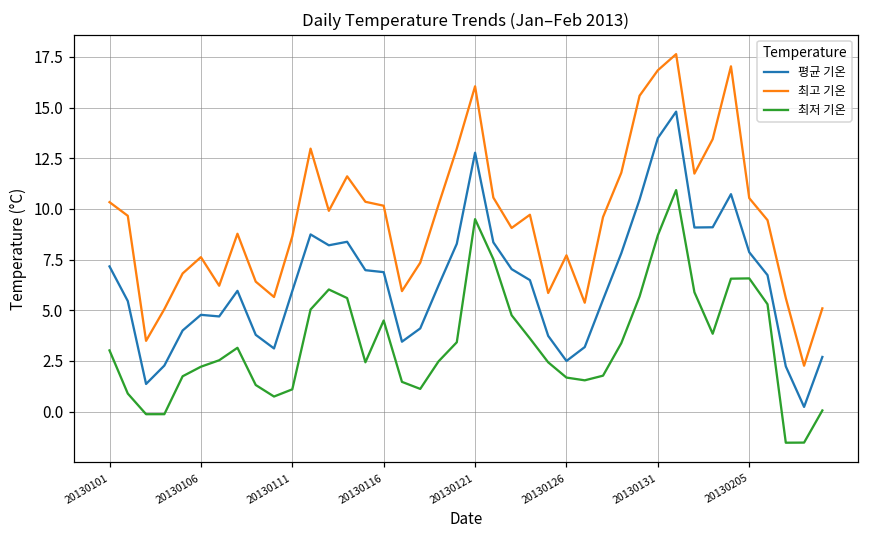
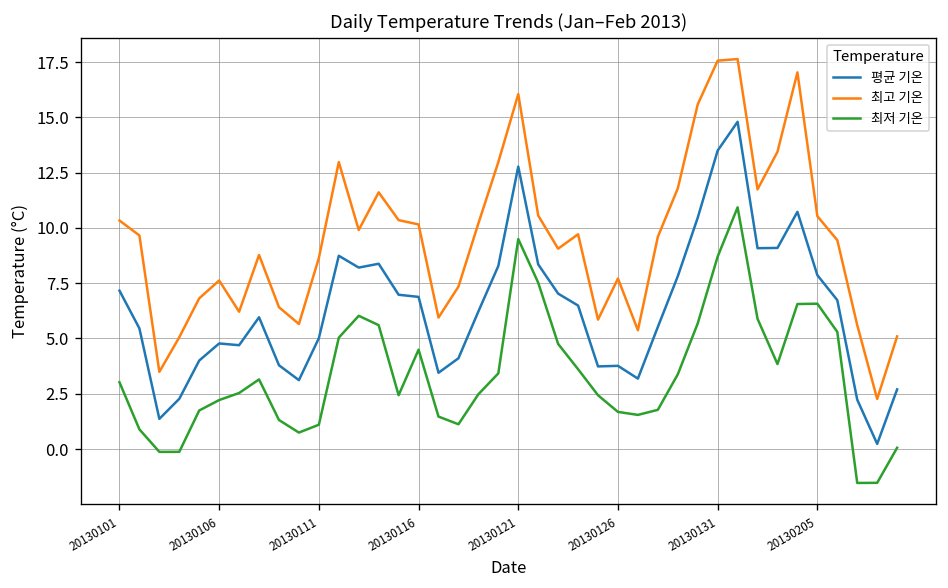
  {
    "평균 기온": {
      "20130101": 7.2,
      "20130106": 4.8,
-     "20130111": 5.9,
+     "20130111": 5.0,
      "20130116": 6.9,
      "20130121": 12.8,
-     "20130126": 2.5,
+     "20130126": 3.8,
      "20130131": 13.5,
      "20130205": 7.9
    },
    "최고 기온": {
      "20130101": 10.3,
      "20130106": 7.6,
      "20130111": 8.6,
      "20130116": 10.2,
      "20130121": 16.0,
      "20130126": 7.7,
-     "20130131": 16.8,
+     "20130131": 17.6,
      "20130205": 10.5
    },
    "최저 기온": {
      "20130101": 3.0,
      "20130106": 2.2,
      "20130111": 1.1,
      "20130116": 4.5,
      "20130121": 9.5,
      "20130126": 1.7,
      "20130131": 8.7,
      "20130205": 6.6
    }
  }
